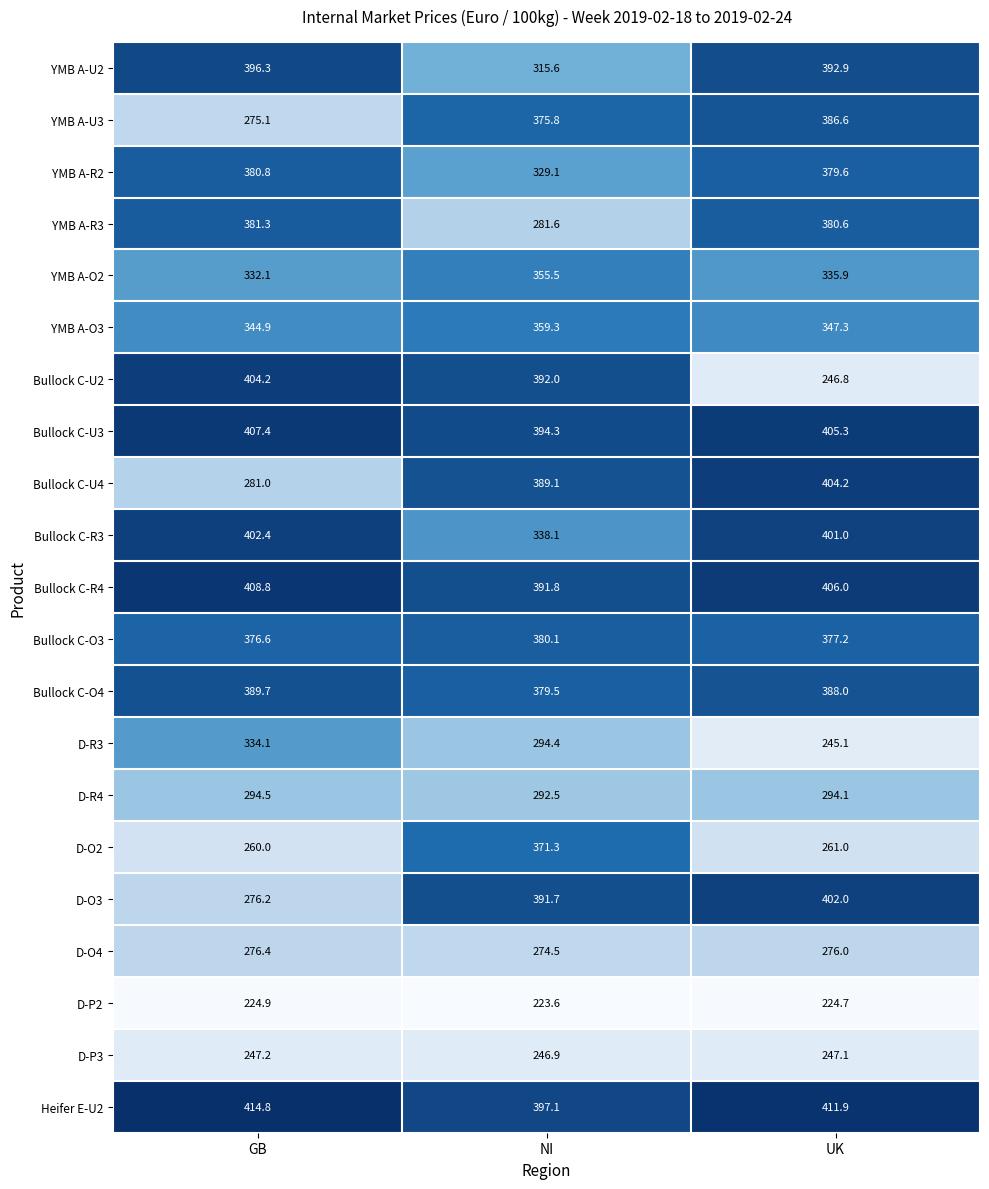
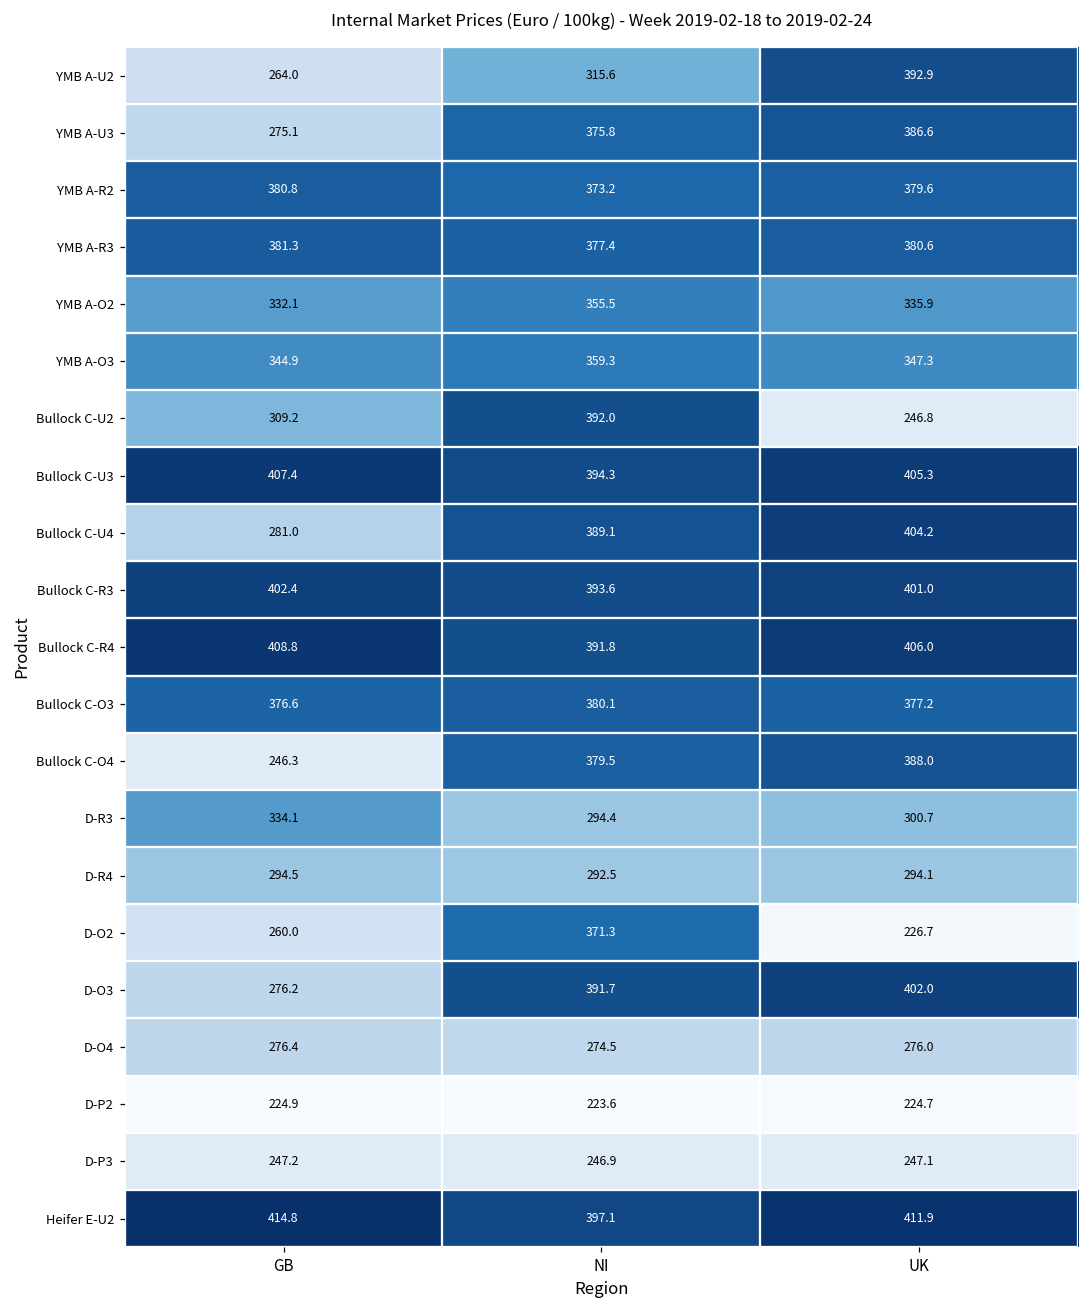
  {
    "YMB A-U2": {
-     "GB": 396.3,
+     "GB": 264.0,
      "NI": 315.6,
      "UK": 392.9
    },
    "YMB A-U3": {
      "GB": 275.1,
      "NI": 375.8,
      "UK": 386.6
    },
    "YMB A-R2": {
      "GB": 380.8,
-     "NI": 329.1,
+     "NI": 373.2,
      "UK": 379.6
    },
    "YMB A-R3": {
      "GB": 381.3,
-     "NI": 281.6,
+     "NI": 377.4,
      "UK": 380.6
    },
    "YMB A-O2": {
      "GB": 332.1,
      "NI": 355.5,
      "UK": 335.9
    },
    "YMB A-O3": {
      "GB": 344.9,
      "NI": 359.3,
      "UK": 347.3
    },
    "Bullock C-U2": {
-     "GB": 404.2,
+     "GB": 309.2,
      "NI": 392.0,
      "UK": 246.8
    },
    "Bullock C-U3": {
      "GB": 407.4,
      "NI": 394.3,
      "UK": 405.3
    },
    "Bullock C-U4": {
      "GB": 281.0,
      "NI": 389.1,
      "UK": 404.2
    },
    "Bullock C-R3": {
      "GB": 402.4,
-     "NI": 338.1,
+     "NI": 393.6,
      "UK": 401.0
    },
    "Bullock C-R4": {
      "GB": 408.8,
      "NI": 391.8,
      "UK": 406.0
    },
    "Bullock C-O3": {
      "GB": 376.6,
      "NI": 380.1,
      "UK": 377.2
    },
    "Bullock C-O4": {
-     "GB": 389.7,
+     "GB": 246.3,
      "NI": 379.5,
      "UK": 388.0
    },
    "D-R3": {
      "GB": 334.1,
      "NI": 294.4,
-     "UK": 245.1
+     "UK": 300.7
    },
    "D-R4": {
      "GB": 294.5,
      "NI": 292.5,
      "UK": 294.1
    },
    "D-O2": {
      "GB": 260.0,
      "NI": 371.3,
-     "UK": 261.0
+     "UK": 226.7
    },
    "D-O3": {
      "GB": 276.2,
      "NI": 391.7,
      "UK": 402.0
    },
    "D-O4": {
      "GB": 276.4,
      "NI": 274.5,
      "UK": 276.0
    },
    "D-P2": {
      "GB": 224.9,
      "NI": 223.6,
      "UK": 224.7
    },
    "D-P3": {
      "GB": 247.2,
      "NI": 246.9,
      "UK": 247.1
    },
    "Heifer E-U2": {
      "GB": 414.8,
      "NI": 397.1,
      "UK": 411.9
    }
  }
